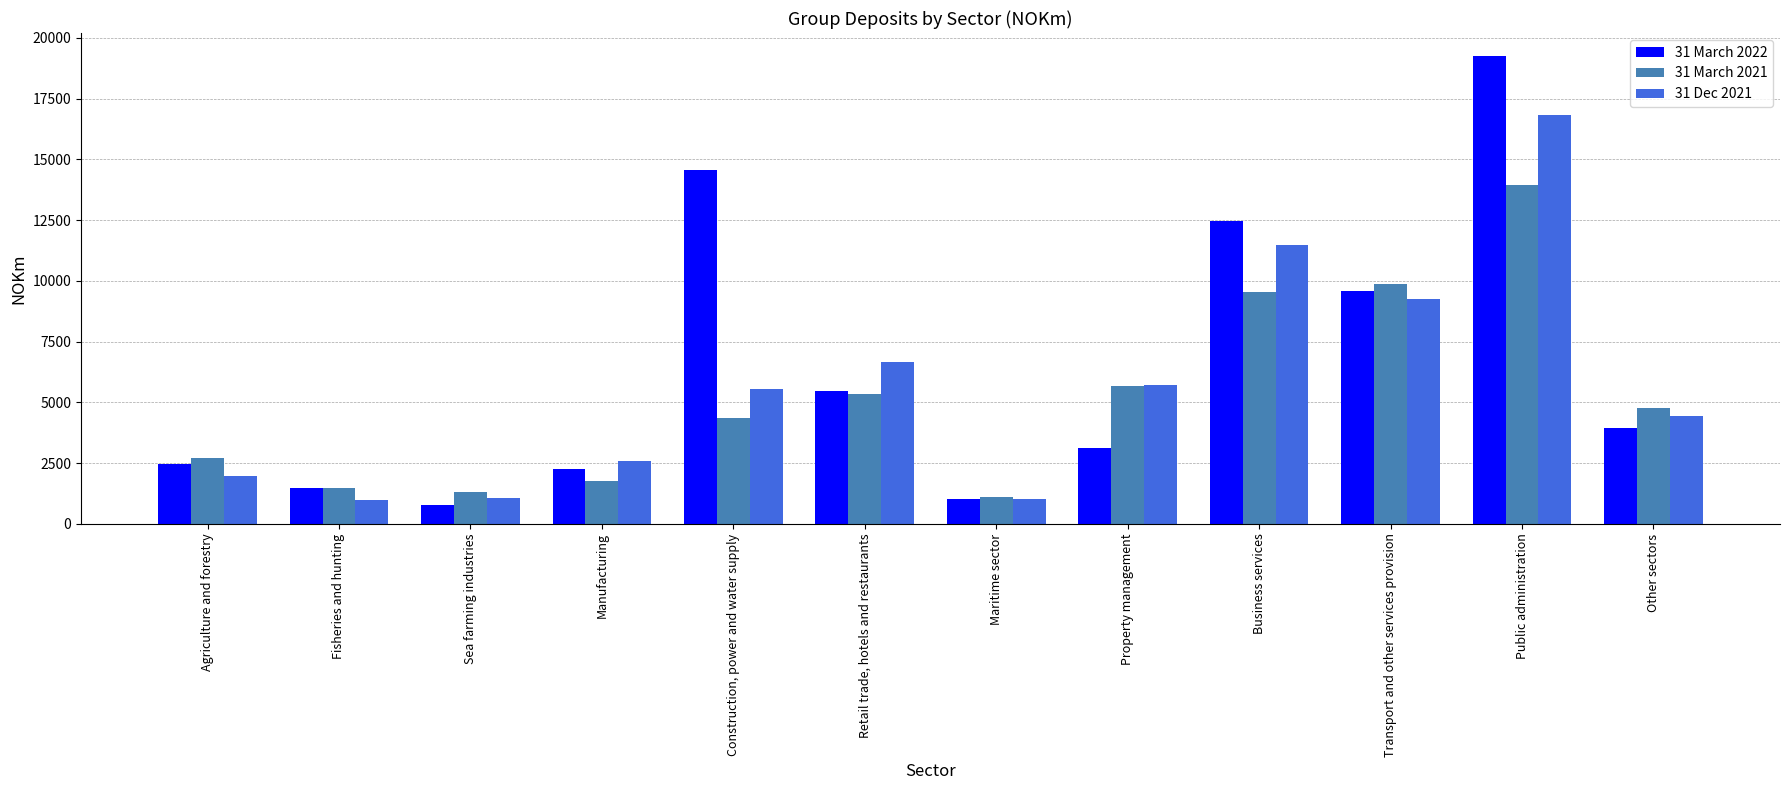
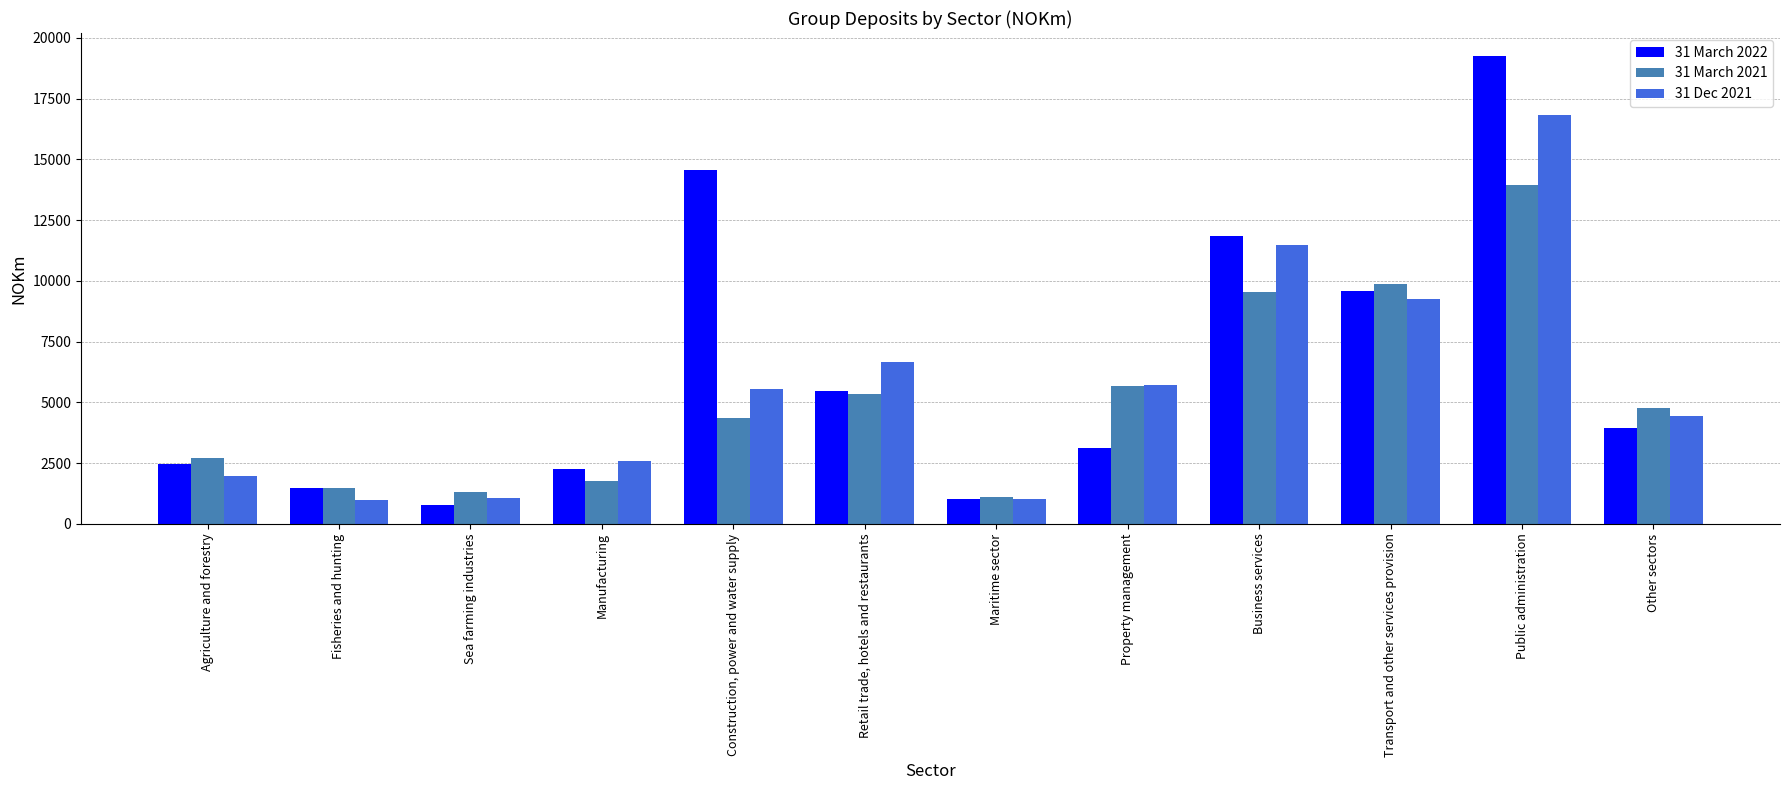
  {
    "31 March 2022": {
      "Agriculture and forestry": 2500,
      "Fisheries and hunting": 1500,
      "Sea farming industries": 800,
      "Manufacturing": 2300,
      "Construction, power and water supply": 14500,
      "Retail trade, hotels and restaurants": 5500,
      "Maritime sector": 1000,
      "Property management": 3100,
-     "Business services": 12500,
+     "Business services": 11900,
      "Transport and other services provision": 9600,
      "Public administration": 19200,
      "Other sectors": 3900
    }
  }
